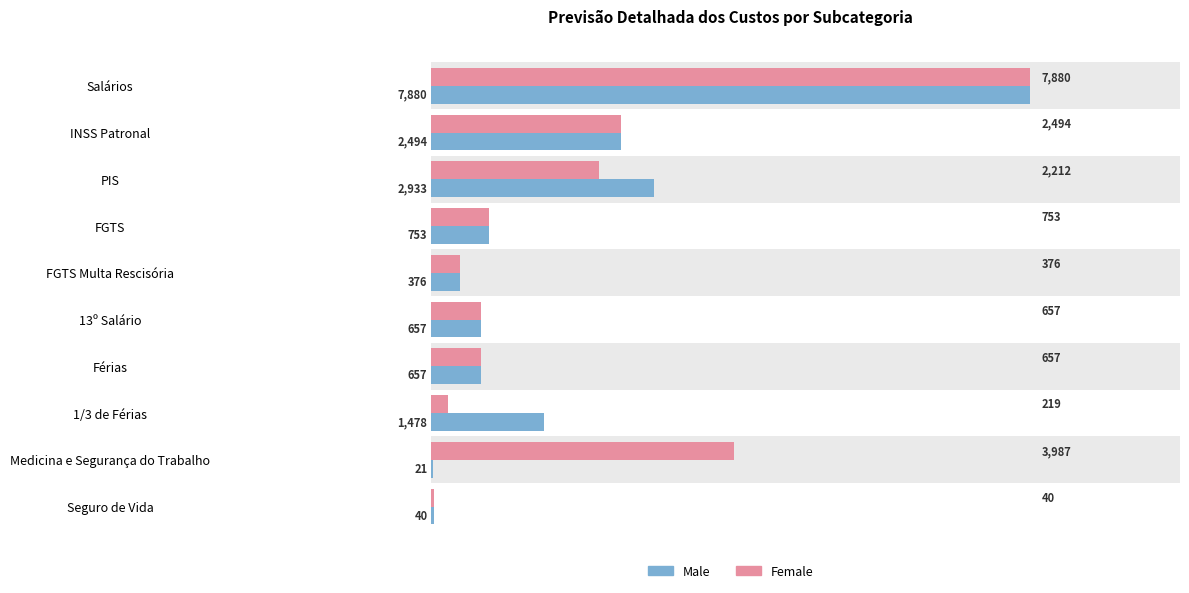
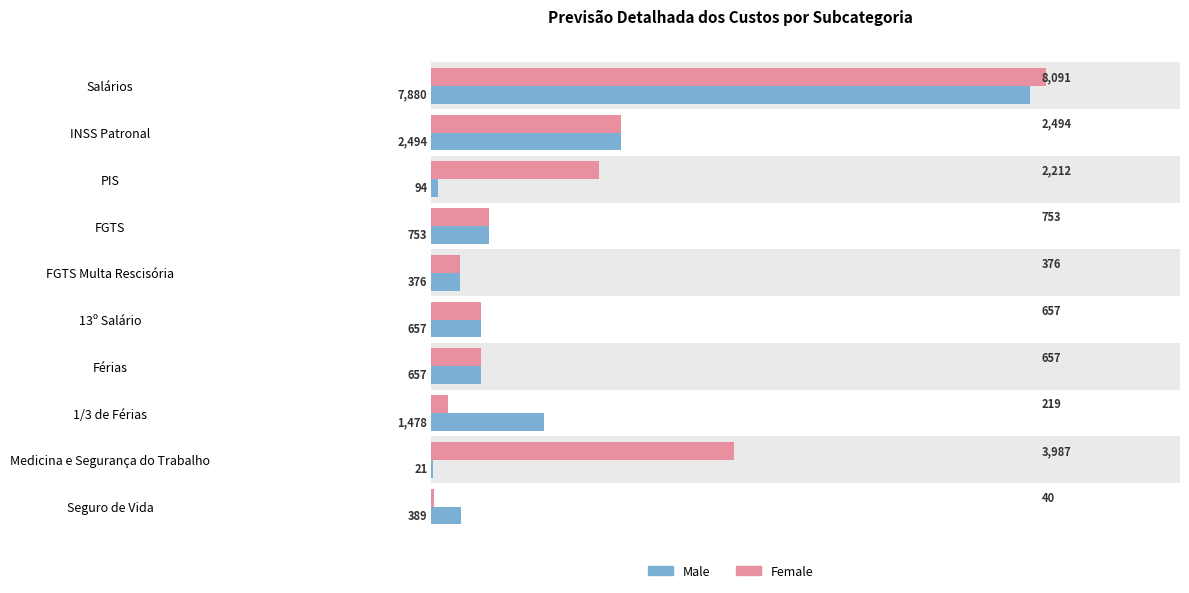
  {
    "Male": {
-     "PIS": "2,933",
+     "PIS": "94",
      "Medicina e Segurança do Trabalho": "21",
-     "Seguro de Vida": "40"
+     "Seguro de Vida": "389"
    },
    "Female": {
-     "Salários": "7,880"
+     "Salários": "8,091"
    }
  }
